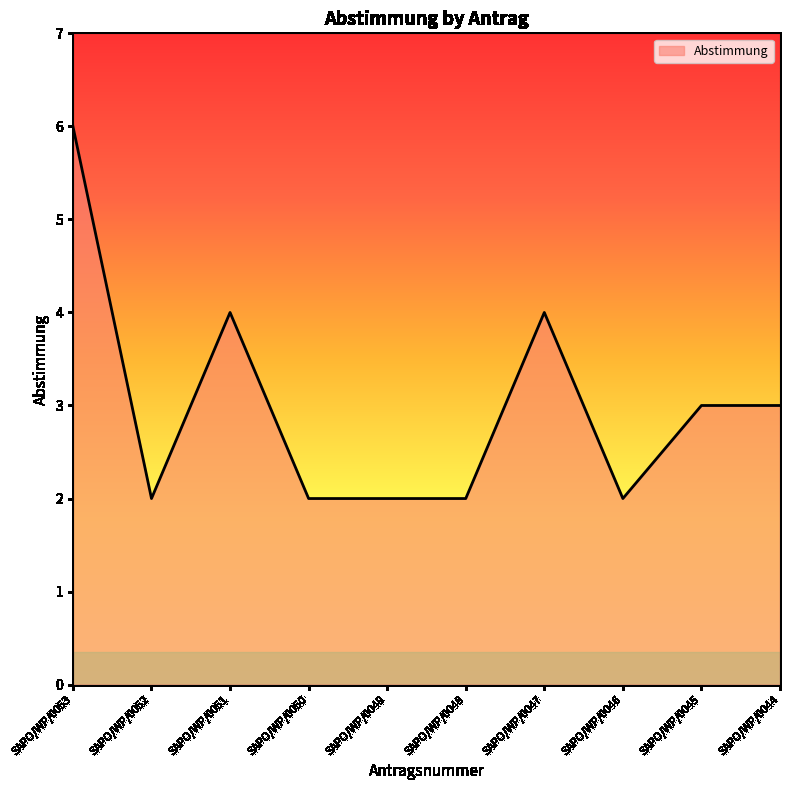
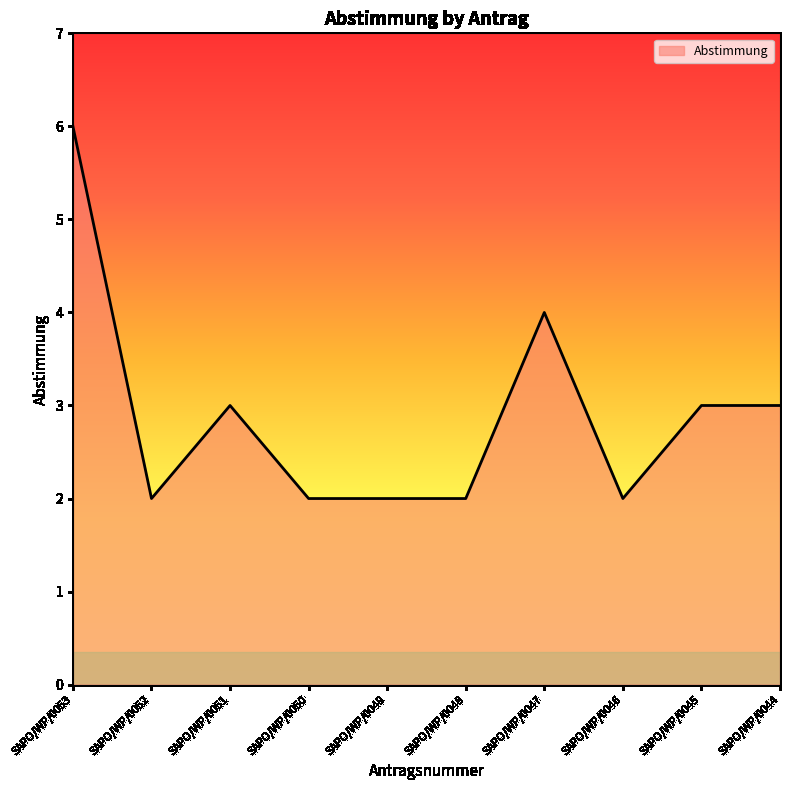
  {
    "SAPO/WP/0053": 6,
    "SAPO/WP/0052": 2,
-   "SAPO/WP/0051": 4,
+   "SAPO/WP/0051": 3,
    "SAPO/WP/0050": 2,
    "SAPO/WP/0049": 2,
    "SAPO/WP/0048": 2,
    "SAPO/WP/0047": 4,
    "SAPO/WP/0046": 2,
    "SAPO/WP/0045": 3,
    "SAPO/WP/0044": 3
  }
